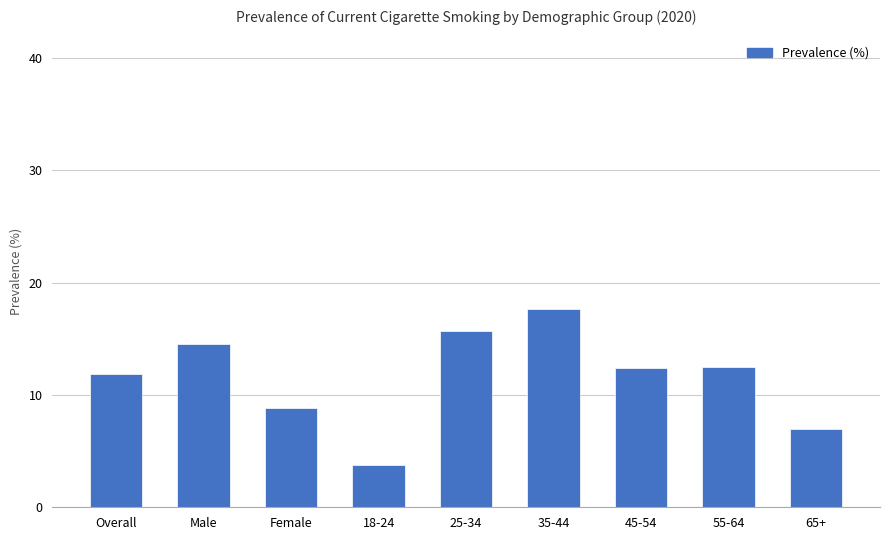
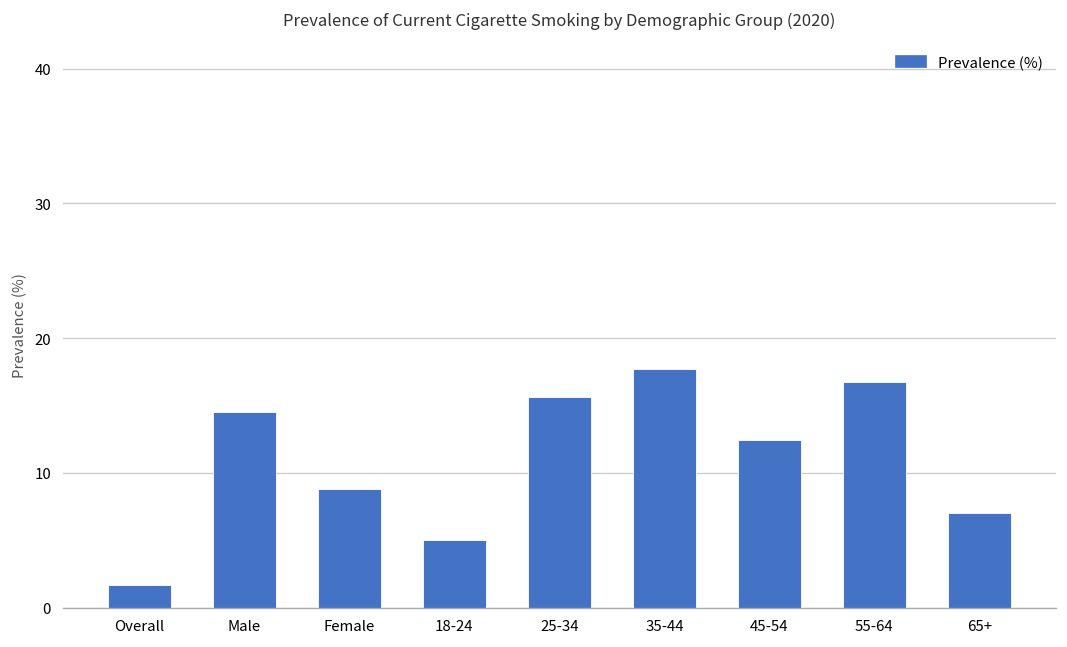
  {
-   "Overall": 11.8,
+   "Overall": 1.7,
    "Male": 14.5,
    "Female": 8.8,
-   "18-24": 3.8,
+   "18-24": 5.0,
    "25-34": 15.7,
    "35-44": 17.7,
    "45-54": 12.4,
-   "55-64": 12.5,
+   "55-64": 16.8,
    "65+": 7.0
  }
